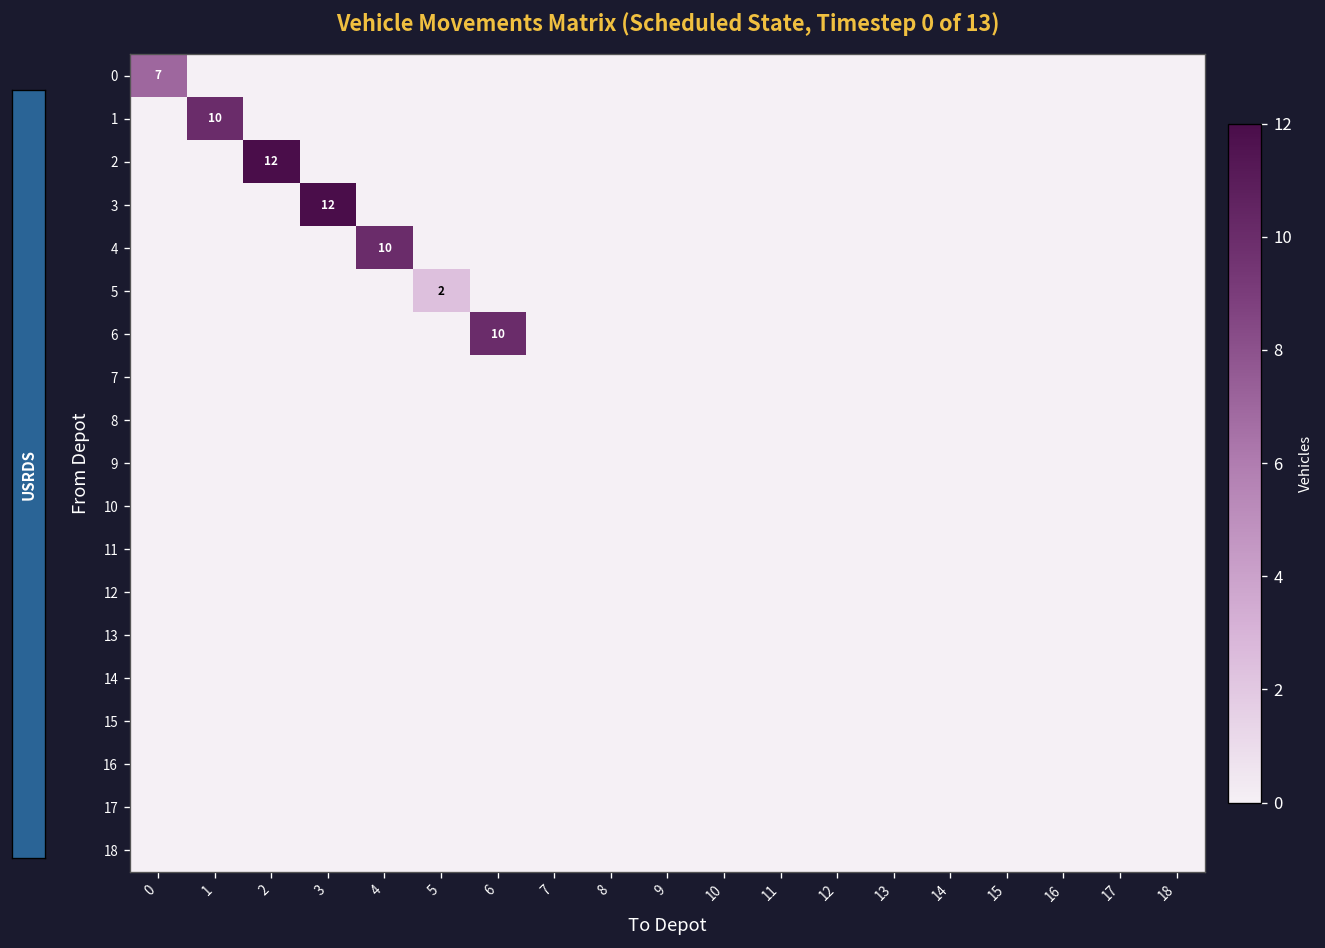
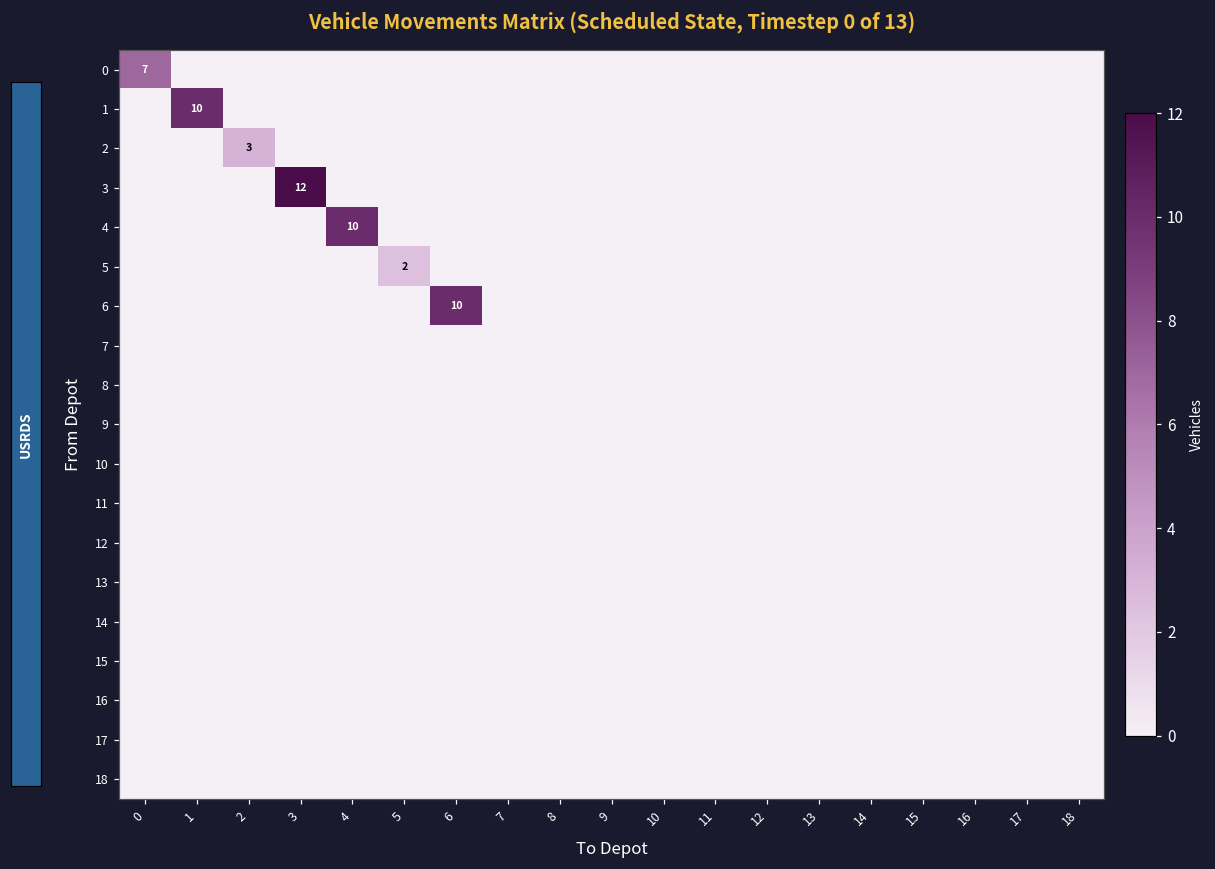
  {
    "0": {
      "0": 7
    },
    "1": {
      "1": 10
    },
    "2": {
-     "2": 12
+     "2": 3
    },
    "3": {
      "3": 12
    },
    "4": {
      "4": 10
    },
    "5": {
      "5": 2
    },
    "6": {
      "6": 10
    }
  }
